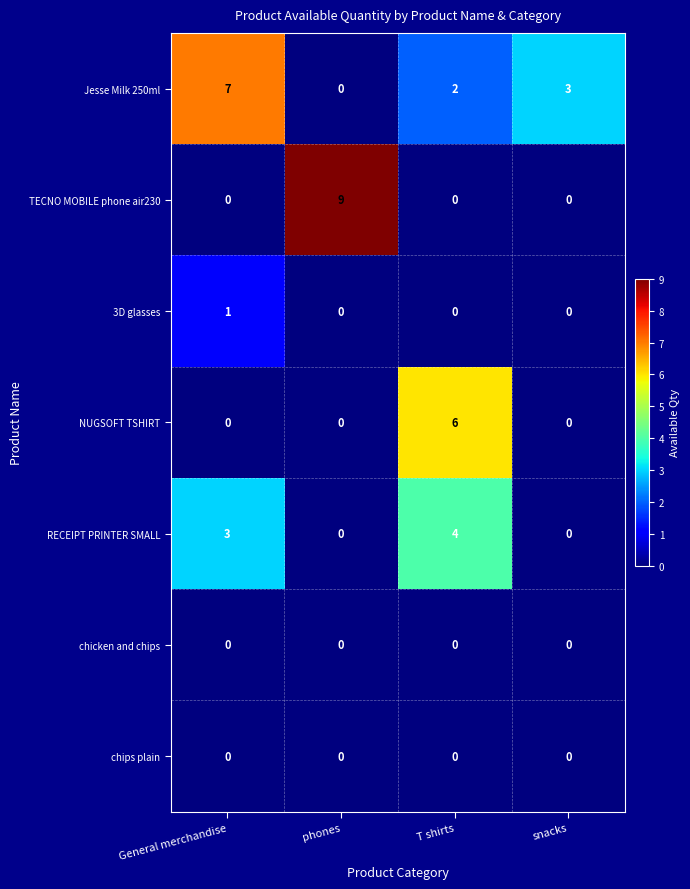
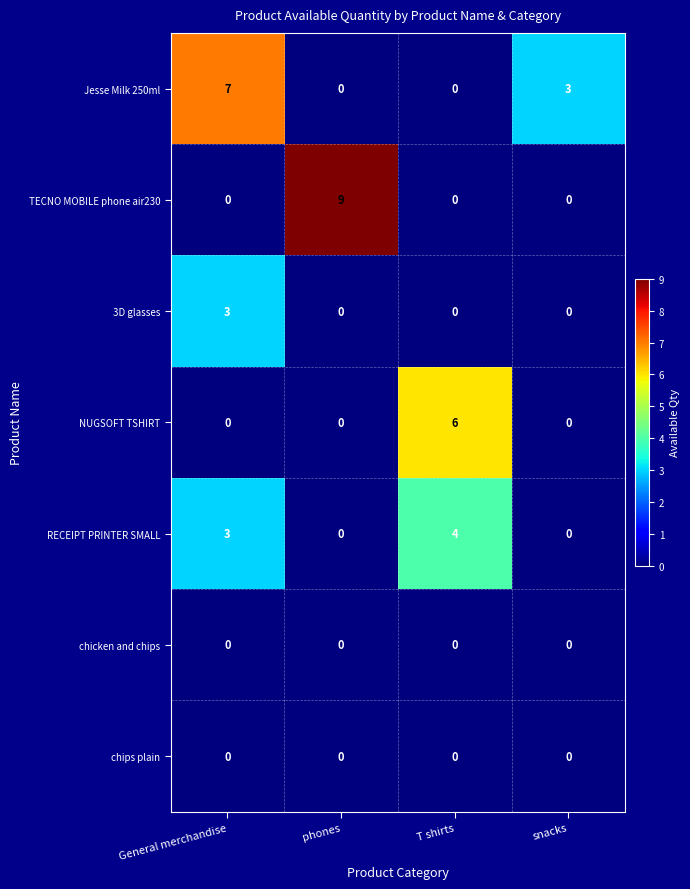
  {
    "Jesse Milk 250ml": {
      "General merchandise": 7,
      "phones": 0,
-     "T shirts": 2,
+     "T shirts": 0,
      "snacks": 3
    },
    "TECNO MOBILE phone air230": {
      "General merchandise": 0,
      "phones": 9,
      "T shirts": 0,
      "snacks": 0
    },
    "3D glasses": {
-     "General merchandise": 1,
+     "General merchandise": 3,
      "phones": 0,
      "T shirts": 0,
      "snacks": 0
    },
    "NUGSOFT TSHIRT": {
      "General merchandise": 0,
      "phones": 0,
      "T shirts": 6,
      "snacks": 0
    },
    "RECEIPT PRINTER SMALL": {
      "General merchandise": 3,
      "phones": 0,
      "T shirts": 4,
      "snacks": 0
    },
    "chicken and chips": {
      "General merchandise": 0,
      "phones": 0,
      "T shirts": 0,
      "snacks": 0
    },
    "chips plain": {
      "General merchandise": 0,
      "phones": 0,
      "T shirts": 0,
      "snacks": 0
    }
  }
